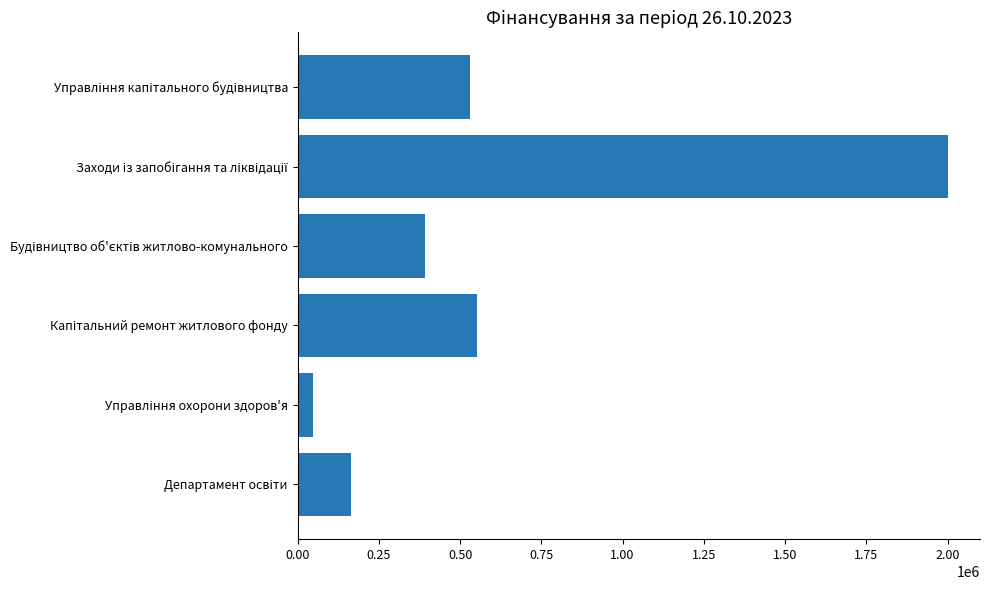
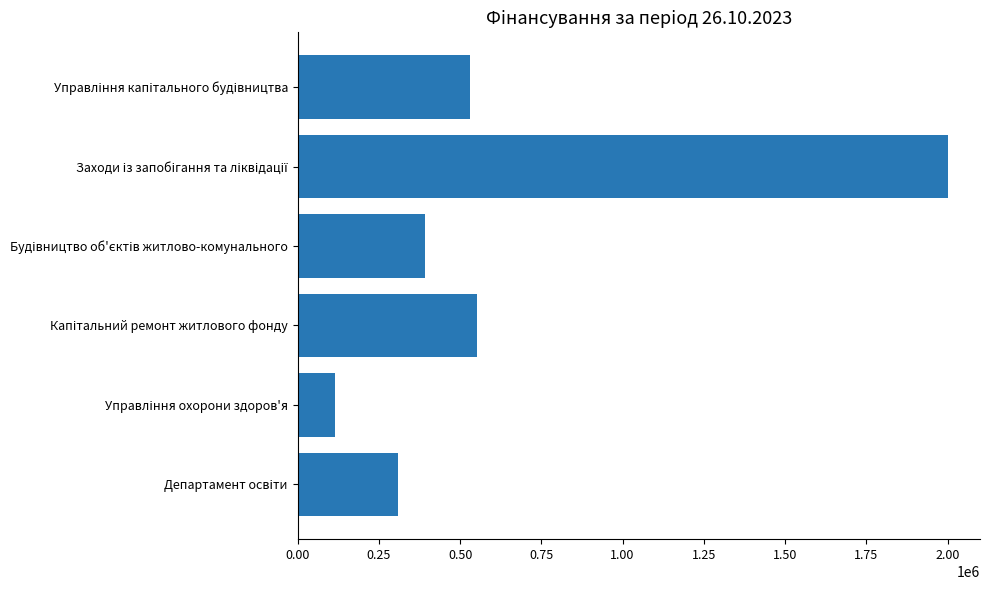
  {
    "Управління капітального будівництва": 530000,
    "Заходи із запобігання та ліквідації": 2000000,
    "Будівництво об'єктів житлово-комунального": 390000,
    "Капітальний ремонт житлового фонду": 550000,
-   "Управління охорони здоров'я": 50000,
-   "Департамент освіти": 160000
+   "Управління охорони здоров'я": 110000,
+   "Департамент освіти": 310000
  }
